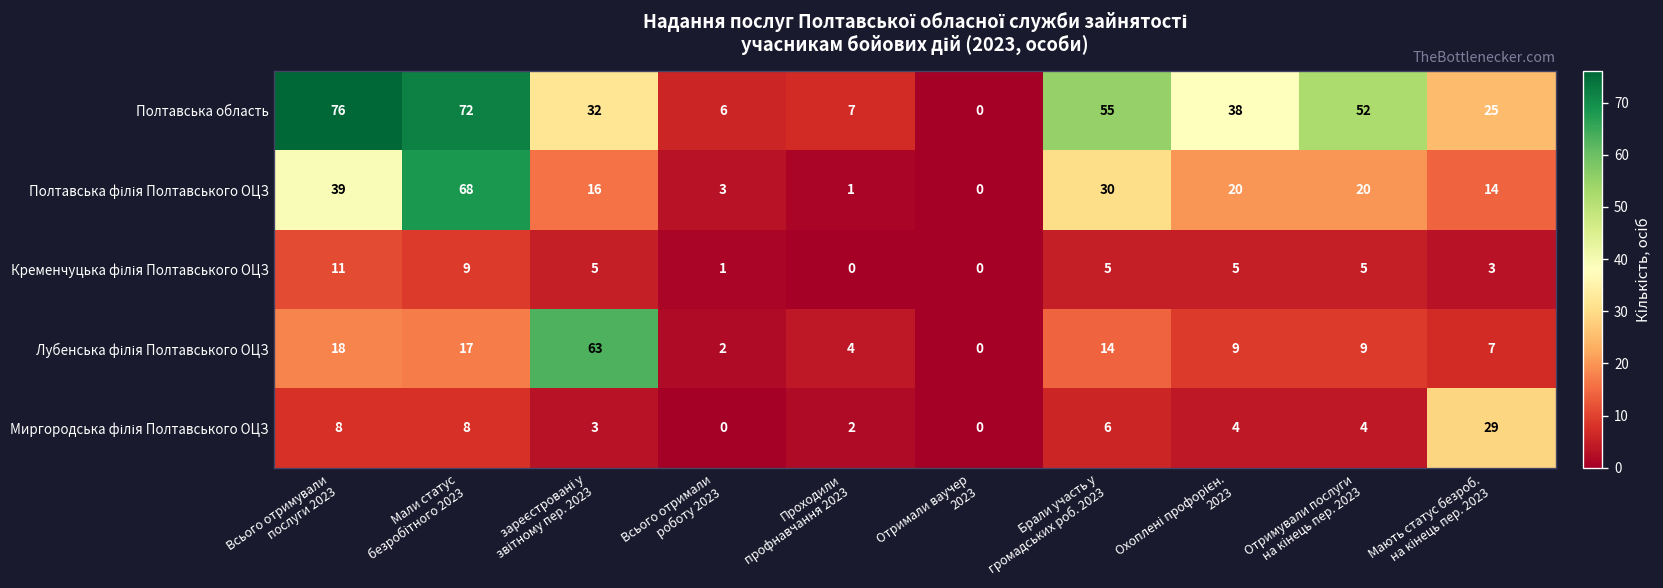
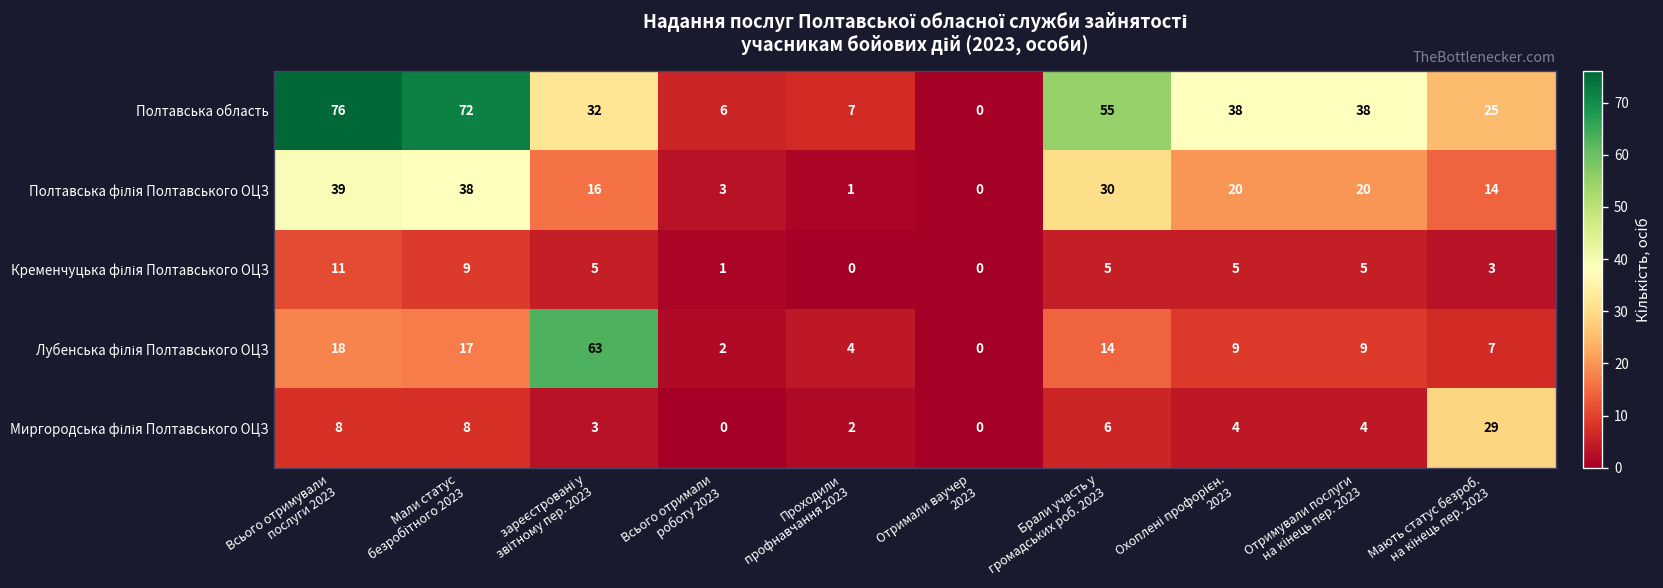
  {
    "Полтавська область": {
      "Всього отримували послуги 2023": 76,
      "Мали статус безробітного 2023": 72,
      "зареєстровані у звітному пер. 2023": 32,
      "Всього отримали роботу 2023": 6,
      "Проходили профнавчання 2023": 7,
      "Отримали ваучер 2023": 0,
      "Брали участь у громадських роб. 2023": 55,
      "Охоплені профорієн. 2023": 38,
-     "Отримували послуги на кінець пер. 2023": 52,
+     "Отримували послуги на кінець пер. 2023": 38,
      "Мають статус безроб. на кінець пер. 2023": 25
    },
    "Полтавська філія Полтавського ОЦЗ": {
      "Всього отримували послуги 2023": 39,
-     "Мали статус безробітного 2023": 68,
+     "Мали статус безробітного 2023": 38,
      "зареєстровані у звітному пер. 2023": 16,
      "Всього отримали роботу 2023": 3,
      "Проходили профнавчання 2023": 1,
      "Отримали ваучер 2023": 0,
      "Брали участь у громадських роб. 2023": 30,
      "Охоплені профорієн. 2023": 20,
      "Отримували послуги на кінець пер. 2023": 20,
      "Мають статус безроб. на кінець пер. 2023": 14
    },
    "Кременчуцька філія Полтавського ОЦЗ": {
      "Всього отримували послуги 2023": 11,
      "Мали статус безробітного 2023": 9,
      "зареєстровані у звітному пер. 2023": 5,
      "Всього отримали роботу 2023": 1,
      "Проходили профнавчання 2023": 0,
      "Отримали ваучер 2023": 0,
      "Брали участь у громадських роб. 2023": 5,
      "Охоплені профорієн. 2023": 5,
      "Отримували послуги на кінець пер. 2023": 5,
      "Мають статус безроб. на кінець пер. 2023": 3
    },
    "Лубенська філія Полтавського ОЦЗ": {
      "Всього отримували послуги 2023": 18,
      "Мали статус безробітного 2023": 17,
      "зареєстровані у звітному пер. 2023": 63,
      "Всього отримали роботу 2023": 2,
      "Проходили профнавчання 2023": 4,
      "Отримали ваучер 2023": 0,
      "Брали участь у громадських роб. 2023": 14,
      "Охоплені профорієн. 2023": 9,
      "Отримували послуги на кінець пер. 2023": 9,
      "Мають статус безроб. на кінець пер. 2023": 7
    },
    "Миргородська філія Полтавського ОЦЗ": {
      "Всього отримували послуги 2023": 8,
      "Мали статус безробітного 2023": 8,
      "зареєстровані у звітному пер. 2023": 3,
      "Всього отримали роботу 2023": 0,
      "Проходили профнавчання 2023": 2,
      "Отримали ваучер 2023": 0,
      "Брали участь у громадських роб. 2023": 6,
      "Охоплені профорієн. 2023": 4,
      "Отримували послуги на кінець пер. 2023": 4,
      "Мають статус безроб. на кінець пер. 2023": 29
    }
  }
